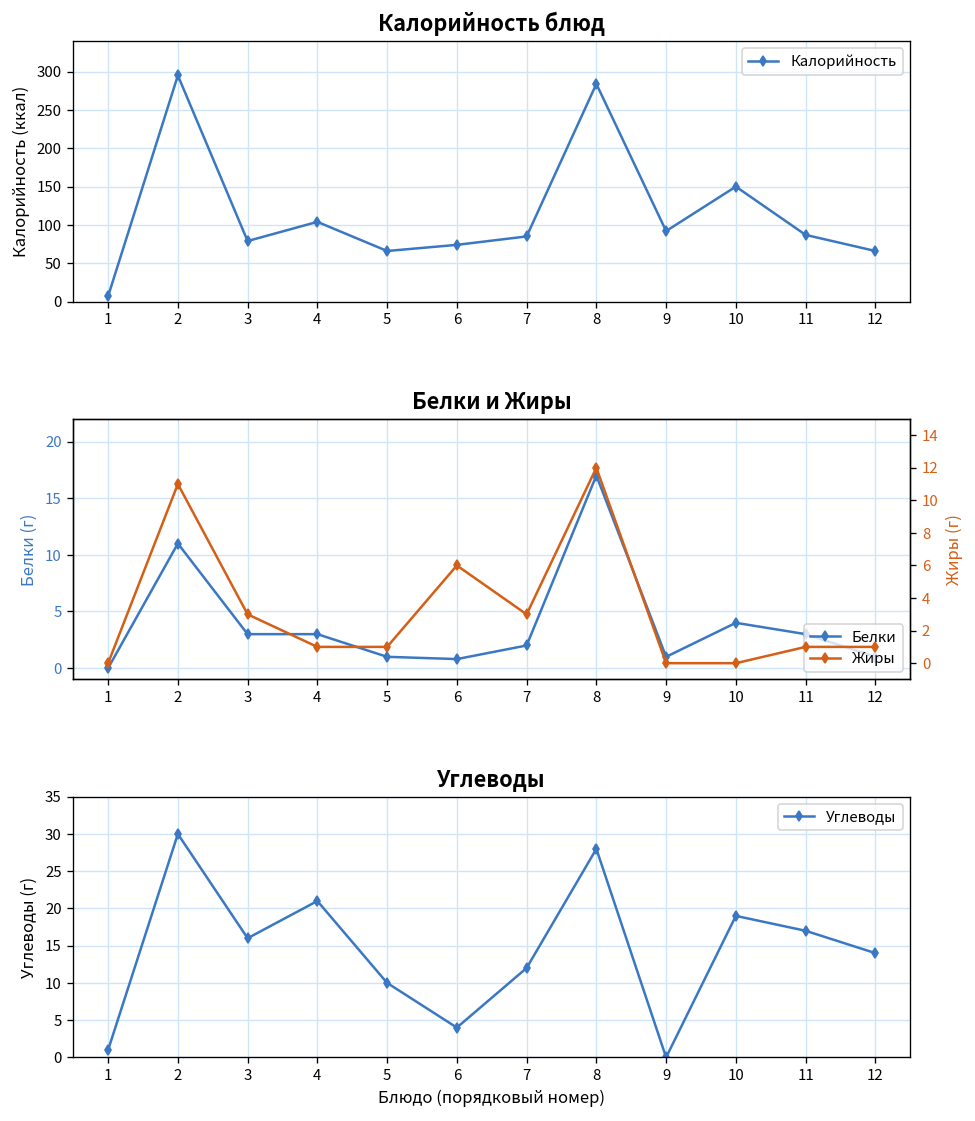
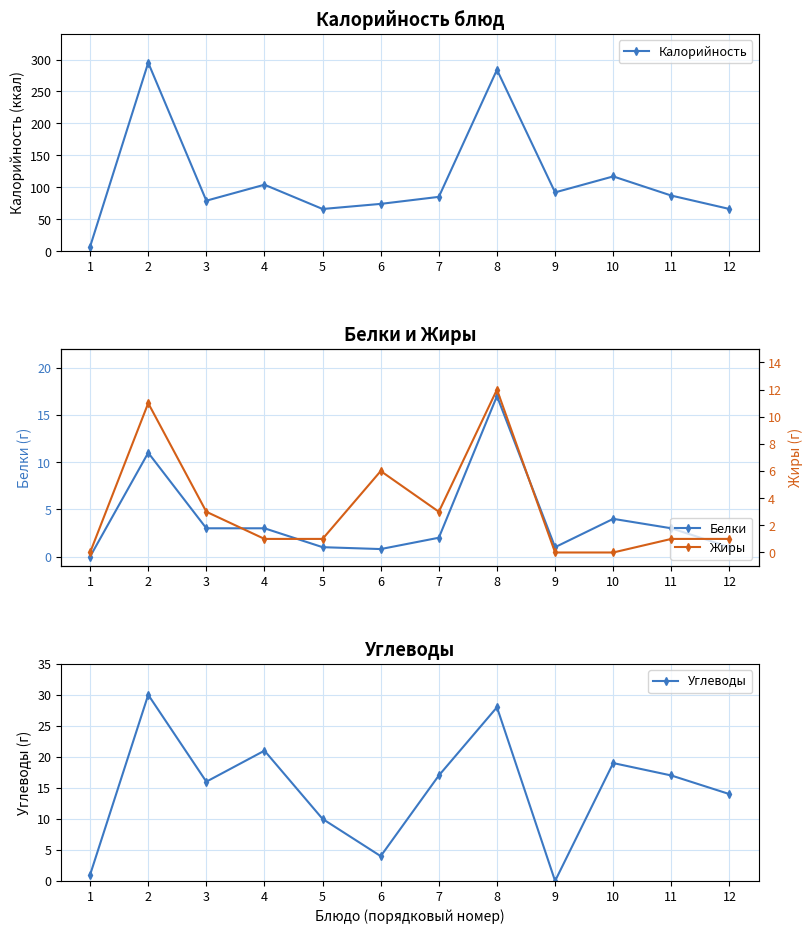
  {
    "Калорийность блюд": {
      "1": 10,
      "2": 300,
      "3": 80,
      "4": 100,
      "5": 70,
      "6": 70,
      "7": 90,
      "8": 280,
      "9": 90,
-     "10": 150,
+     "10": 120,
      "11": 90,
      "12": 70
    },
    "Углеводы": {
      "1": 1,
      "2": 30,
      "3": 16,
      "4": 21,
      "5": 10,
      "6": 4,
-     "7": 12,
+     "7": 17,
      "8": 28,
      "9": 0,
      "10": 19,
      "11": 17,
      "12": 14
    }
  }
